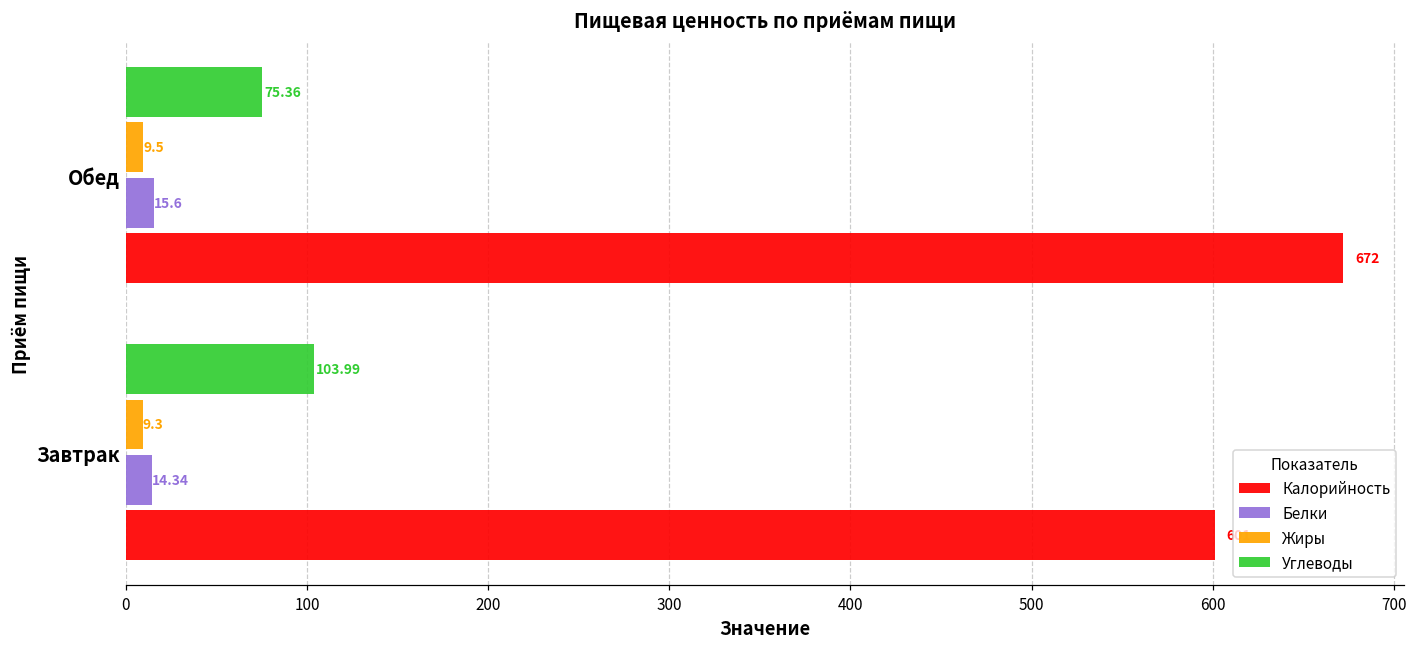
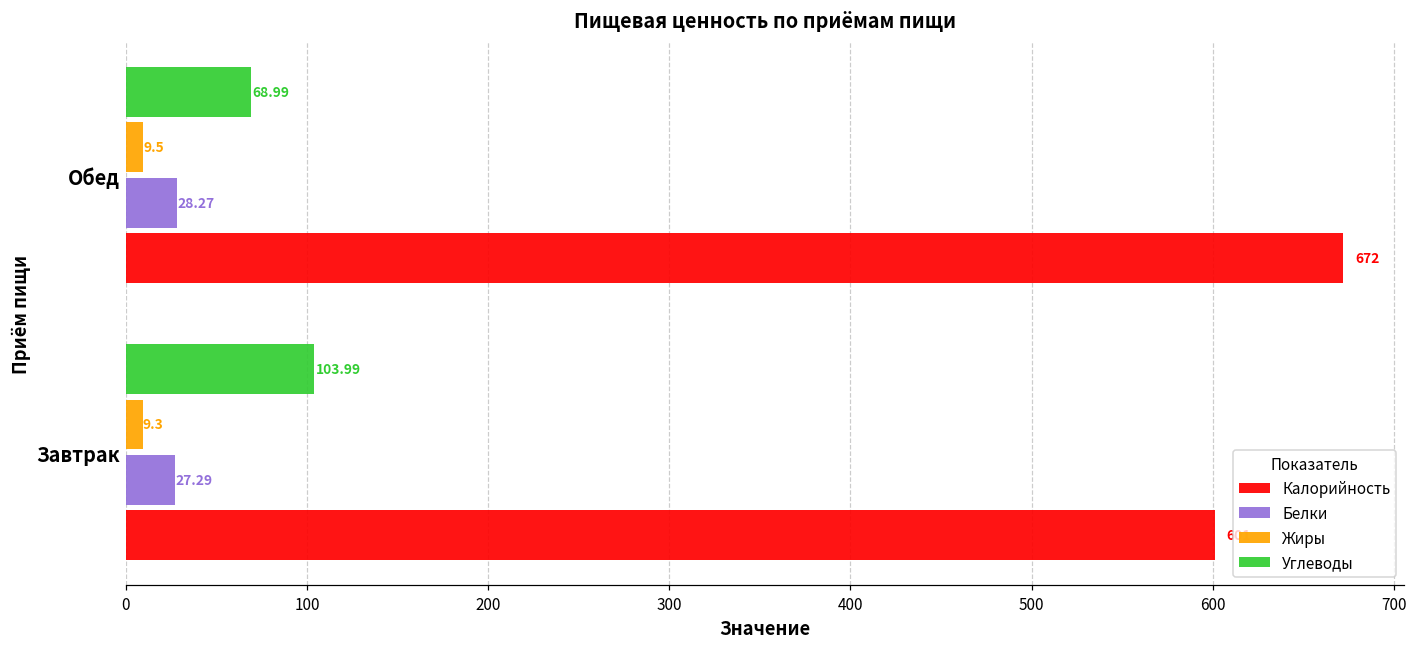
  {
    "Калорийность": {
      "Обед": 672
    },
    "Белки": {
-     "Обед": 15.6,
-     "Завтрак": 14.34
+     "Обед": 28.27,
+     "Завтрак": 27.29
    },
    "Жиры": {
      "Обед": 9.5,
      "Завтрак": 9.3
    },
    "Углеводы": {
-     "Обед": 75.36,
+     "Обед": 68.99,
      "Завтрак": 103.99
    }
  }
